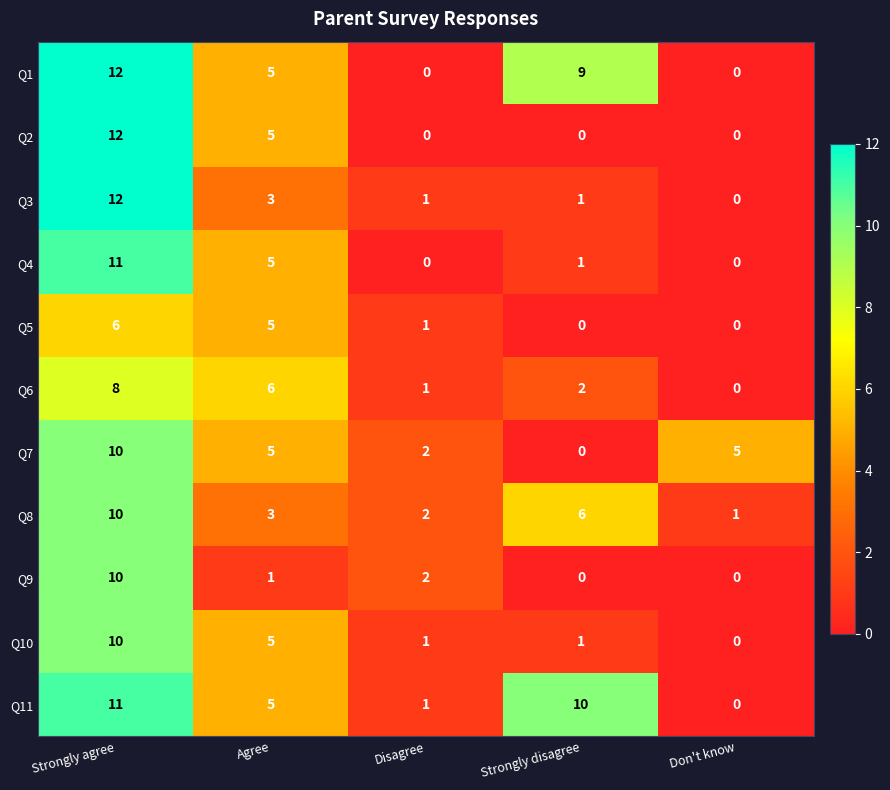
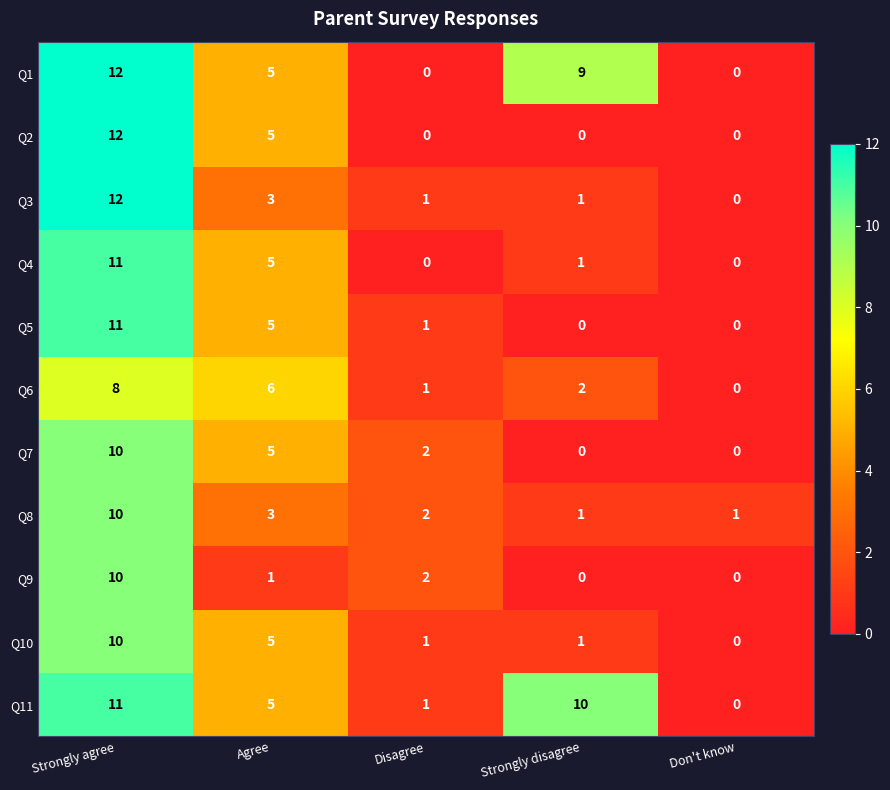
  {
    "Q1": {
      "Strongly agree": 12,
      "Agree": 5,
      "Disagree": 0,
      "Strongly disagree": 9,
      "Don't know": 0
    },
    "Q2": {
      "Strongly agree": 12,
      "Agree": 5,
      "Disagree": 0,
      "Strongly disagree": 0,
      "Don't know": 0
    },
    "Q3": {
      "Strongly agree": 12,
      "Agree": 3,
      "Disagree": 1,
      "Strongly disagree": 1,
      "Don't know": 0
    },
    "Q4": {
      "Strongly agree": 11,
      "Agree": 5,
      "Disagree": 0,
      "Strongly disagree": 1,
      "Don't know": 0
    },
    "Q5": {
-     "Strongly agree": 6,
+     "Strongly agree": 11,
      "Agree": 5,
      "Disagree": 1,
      "Strongly disagree": 0,
      "Don't know": 0
    },
    "Q6": {
      "Strongly agree": 8,
      "Agree": 6,
      "Disagree": 1,
      "Strongly disagree": 2,
      "Don't know": 0
    },
    "Q7": {
      "Strongly agree": 10,
      "Agree": 5,
      "Disagree": 2,
      "Strongly disagree": 0,
-     "Don't know": 5
+     "Don't know": 0
    },
    "Q8": {
      "Strongly agree": 10,
      "Agree": 3,
      "Disagree": 2,
-     "Strongly disagree": 6,
+     "Strongly disagree": 1,
      "Don't know": 1
    },
    "Q9": {
      "Strongly agree": 10,
      "Agree": 1,
      "Disagree": 2,
      "Strongly disagree": 0,
      "Don't know": 0
    },
    "Q10": {
      "Strongly agree": 10,
      "Agree": 5,
      "Disagree": 1,
      "Strongly disagree": 1,
      "Don't know": 0
    },
    "Q11": {
      "Strongly agree": 11,
      "Agree": 5,
      "Disagree": 1,
      "Strongly disagree": 10,
      "Don't know": 0
    }
  }
